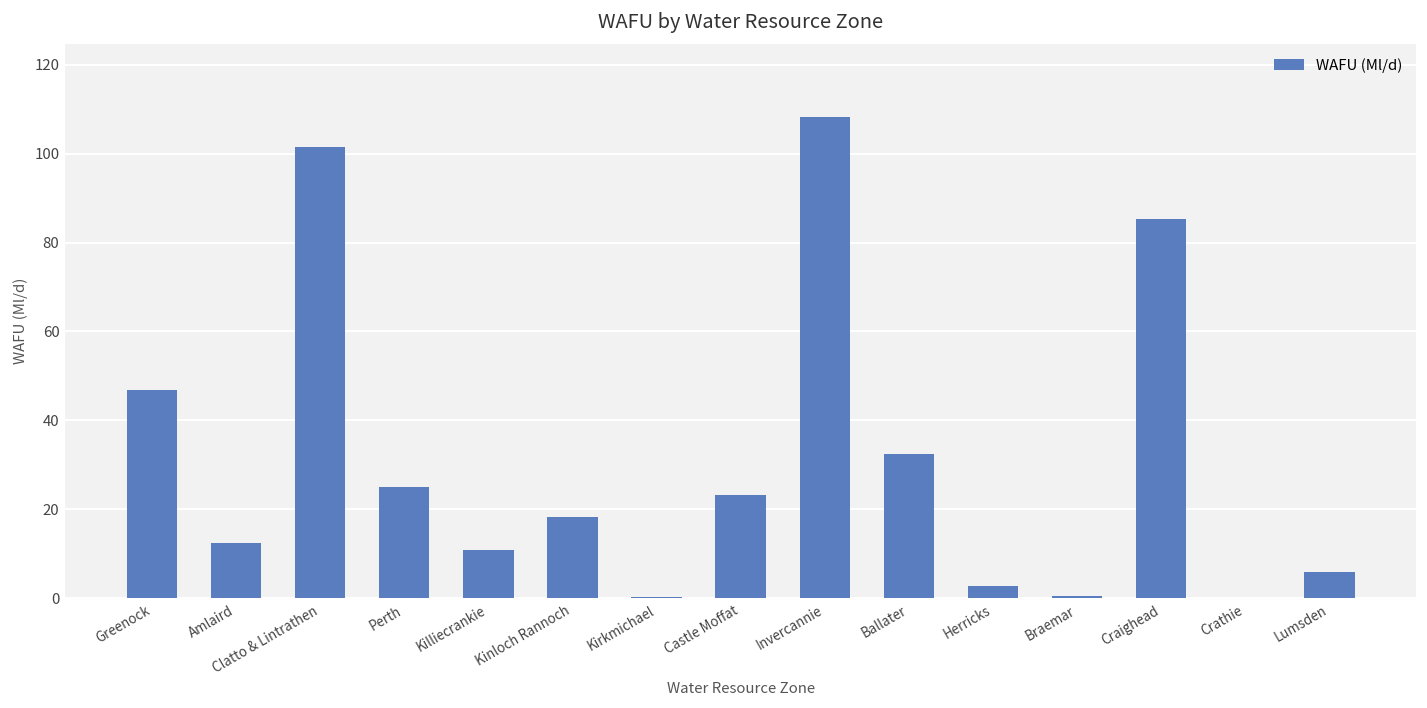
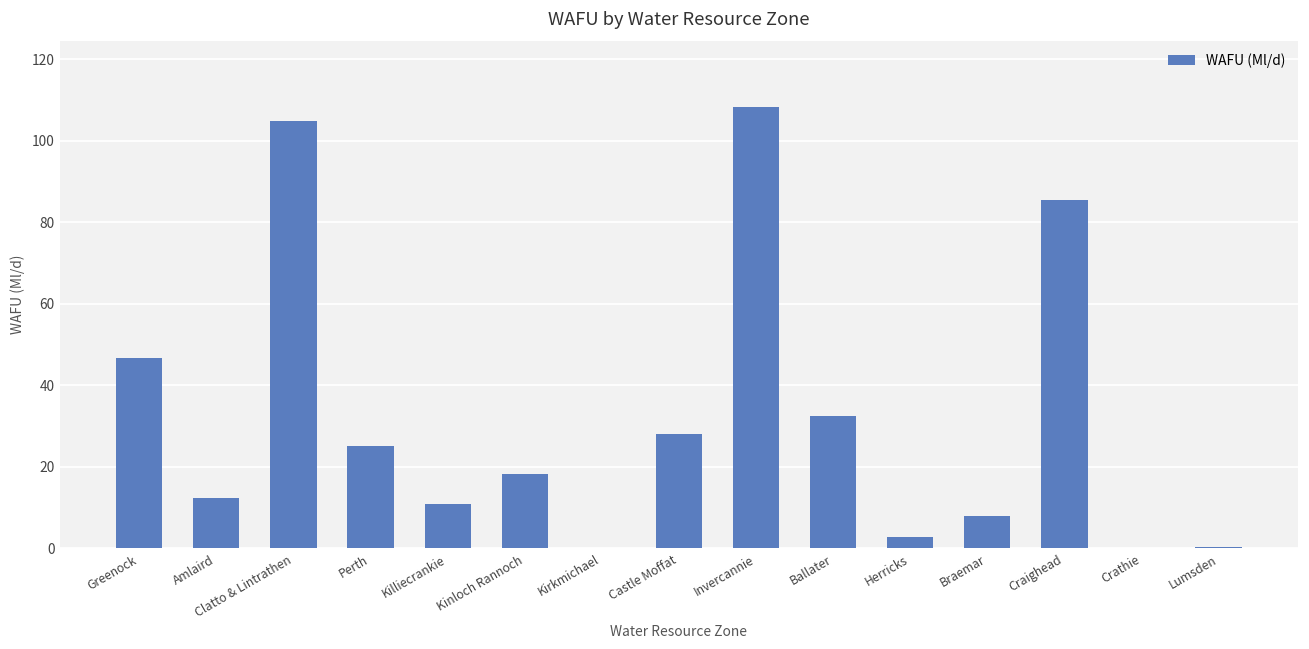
  {
    "Greenock": 47,
    "Amlaird": 12,
-   "Clatto & Lintrathen": 101,
+   "Clatto & Lintrathen": 105,
    "Perth": 25,
    "Killiecrankie": 11,
    "Kinloch Rannoch": 18,
-   "Castle Moffat": 23,
+   "Castle Moffat": 28,
    "Invercannie": 108,
    "Ballater": 33,
    "Herricks": 3,
-   "Braemar": 0,
+   "Braemar": 8,
    "Craighead": 85,
-   "Lumsden": 6
+   "Lumsden": 0
  }
